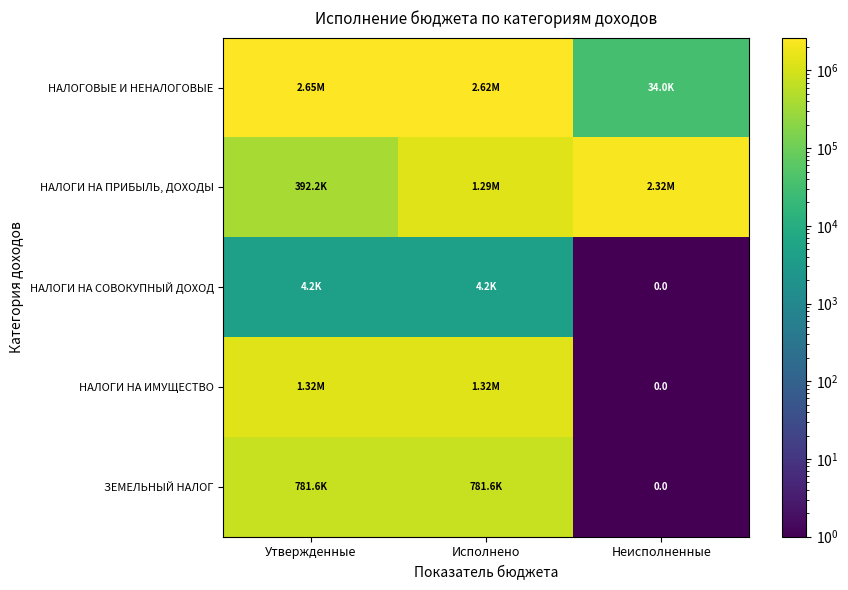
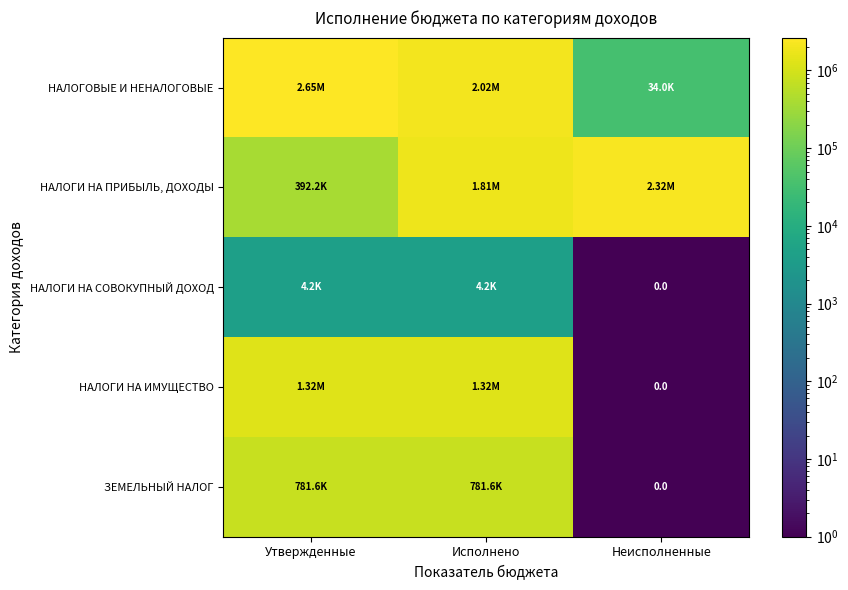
  {
    "НАЛОГОВЫЕ И НЕНАЛОГОВЫЕ": {
      "Утвержденные": "2.65M",
-     "Исполнено": "2.62M",
+     "Исполнено": "2.02M",
      "Неисполненные": "34.0K"
    },
    "НАЛОГИ НА ПРИБЫЛЬ, ДОХОДЫ": {
      "Утвержденные": "392.2K",
-     "Исполнено": "1.29M",
+     "Исполнено": "1.81M",
      "Неисполненные": "2.32M"
    },
    "НАЛОГИ НА СОВОКУПНЫЙ ДОХОД": {
      "Утвержденные": "4.2K",
      "Исполнено": "4.2K",
      "Неисполненные": "0.0"
    },
    "НАЛОГИ НА ИМУЩЕСТВО": {
      "Утвержденные": "1.32M",
      "Исполнено": "1.32M",
      "Неисполненные": "0.0"
    },
    "ЗЕМЕЛЬНЫЙ НАЛОГ": {
      "Утвержденные": "781.6K",
      "Исполнено": "781.6K",
      "Неисполненные": "0.0"
    }
  }
